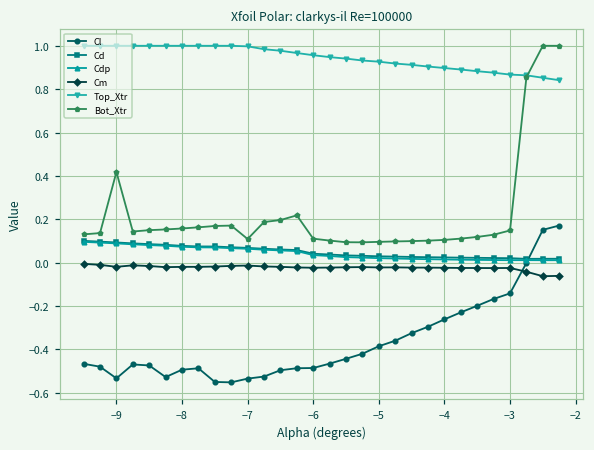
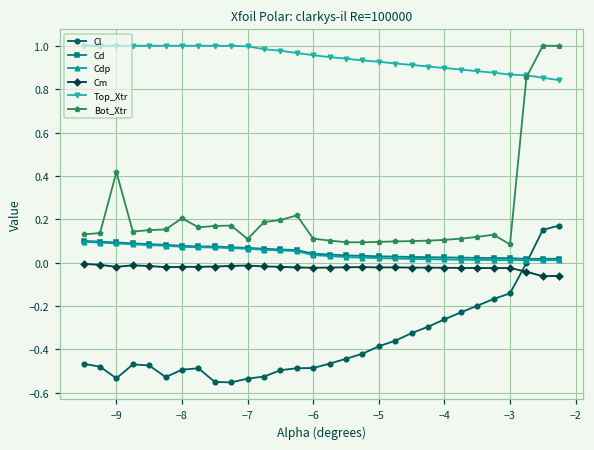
  {
    "Bot_Xtr": {
      "−9": 0.42,
-     "−8": 0.16,
+     "−8": 0.20,
      "−7": 0.11,
      "−6": 0.11,
      "−5": 0.10,
      "−4": 0.11,
-     "−3": 0.15
+     "−3": 0.08
    }
  }
